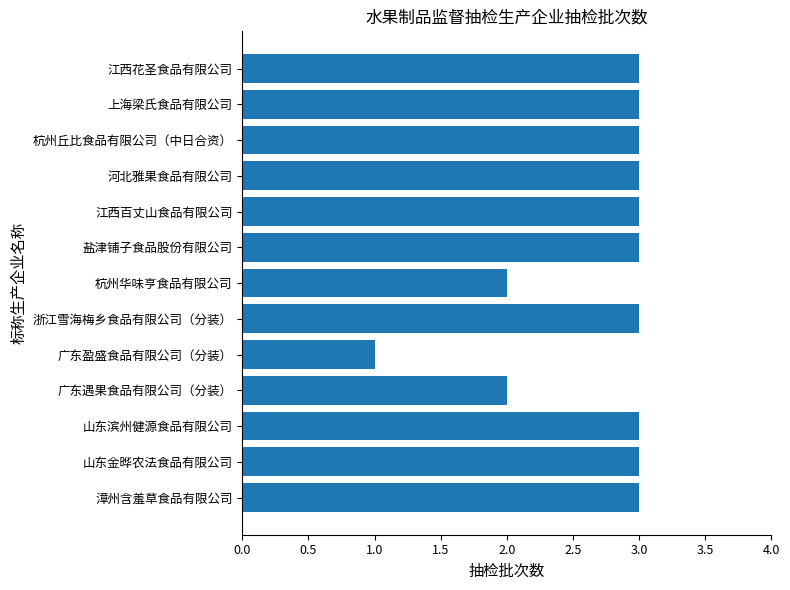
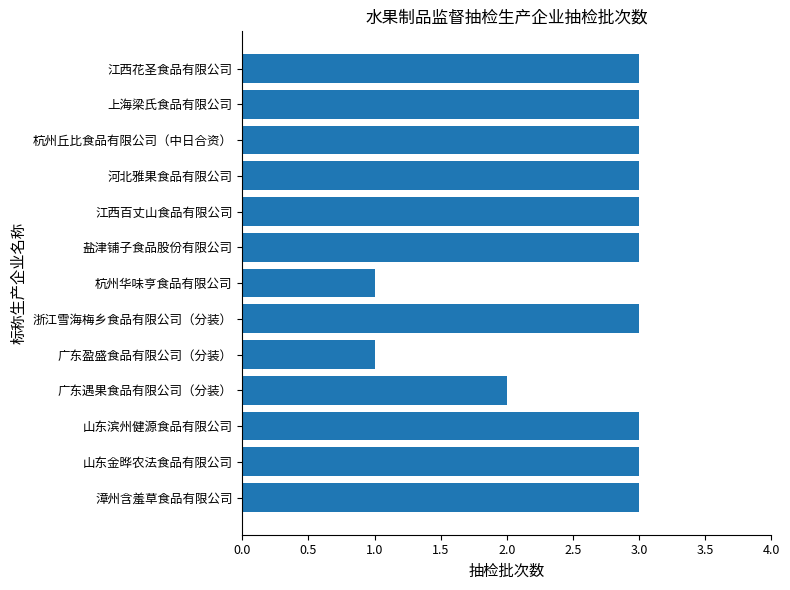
  {
    "江西花圣食品有限公司": 3,
    "上海梁氏食品有限公司": 3,
    "杭州丘比食品有限公司（中日合资）": 3,
    "河北雅果食品有限公司": 3,
    "江西百丈山食品有限公司": 3,
    "盐津铺子食品股份有限公司": 3,
-   "杭州华味亨食品有限公司": 2,
+   "杭州华味亨食品有限公司": 1,
    "浙江雪海梅乡食品有限公司（分装）": 3,
    "广东盈盛食品有限公司（分装）": 1,
    "广东遇果食品有限公司（分装）": 2,
    "山东滨州健源食品有限公司": 3,
    "山东金晔农法食品有限公司": 3,
    "漳州含羞草食品有限公司": 3
  }
